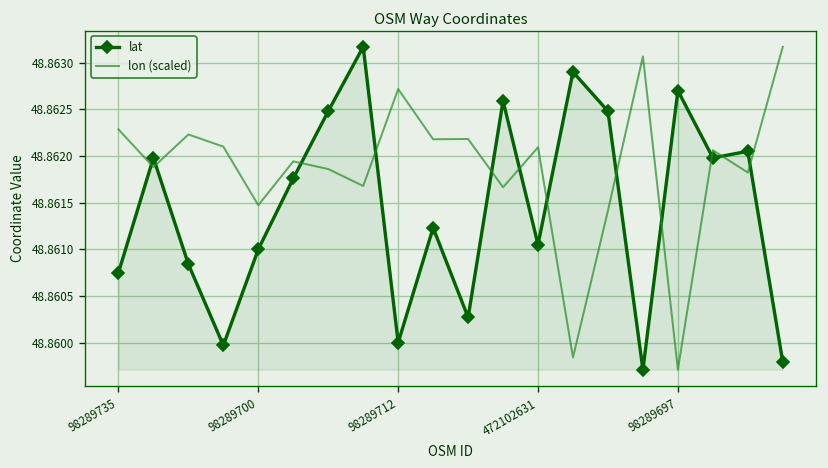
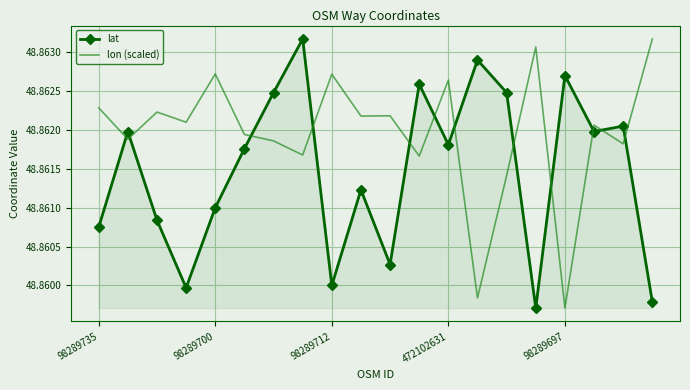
  {
    "lat": {
      "98289735": 48.8608,
      "98289700": 48.8610,
      "98289712": 48.8600,
-     "472102631": 48.8611,
+     "472102631": 48.8618,
      "98289697": 48.8627
    },
    "lon (scaled)": {
      "98289735": 48.8623,
-     "98289700": 48.8615,
+     "98289700": 48.8627,
      "98289712": 48.8627,
-     "472102631": 48.8621,
+     "472102631": 48.8626,
      "98289697": 48.8597
    }
  }
